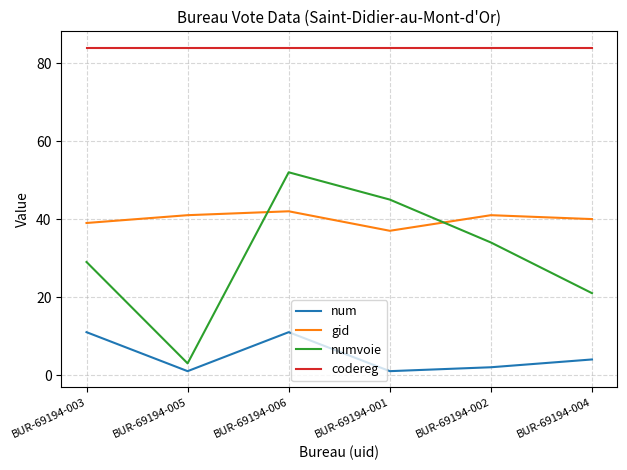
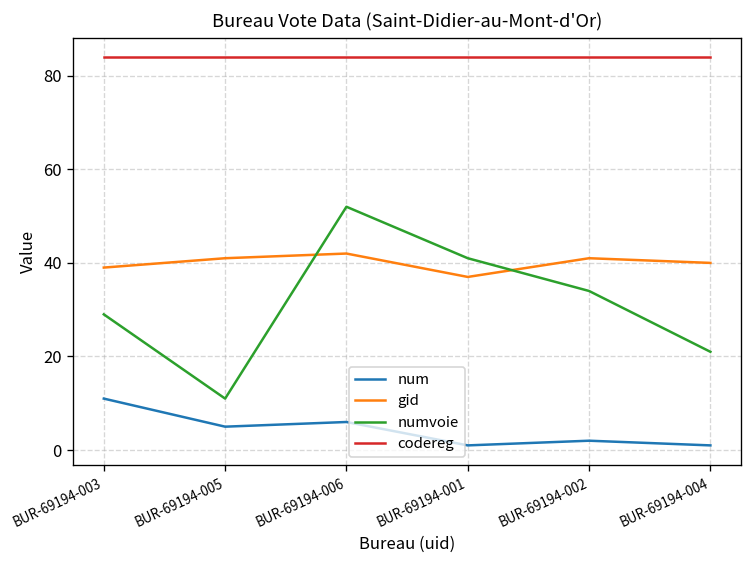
  {
    "num": {
      "BUR-69194-003": 11,
-     "BUR-69194-005": 1,
-     "BUR-69194-006": 11,
+     "BUR-69194-005": 5,
+     "BUR-69194-006": 6,
      "BUR-69194-001": 1,
      "BUR-69194-002": 2,
-     "BUR-69194-004": 4
+     "BUR-69194-004": 1
    },
    "gid": {
      "BUR-69194-003": 39,
      "BUR-69194-005": 41,
      "BUR-69194-006": 42,
      "BUR-69194-001": 37,
      "BUR-69194-002": 41,
      "BUR-69194-004": 40
    },
    "numvoie": {
      "BUR-69194-003": 29,
-     "BUR-69194-005": 3,
+     "BUR-69194-005": 11,
      "BUR-69194-006": 52,
-     "BUR-69194-001": 45,
+     "BUR-69194-001": 41,
      "BUR-69194-002": 34,
      "BUR-69194-004": 21
    },
    "codereg": {
      "BUR-69194-003": 84,
      "BUR-69194-005": 84,
      "BUR-69194-006": 84,
      "BUR-69194-001": 84,
      "BUR-69194-002": 84,
      "BUR-69194-004": 84
    }
  }
